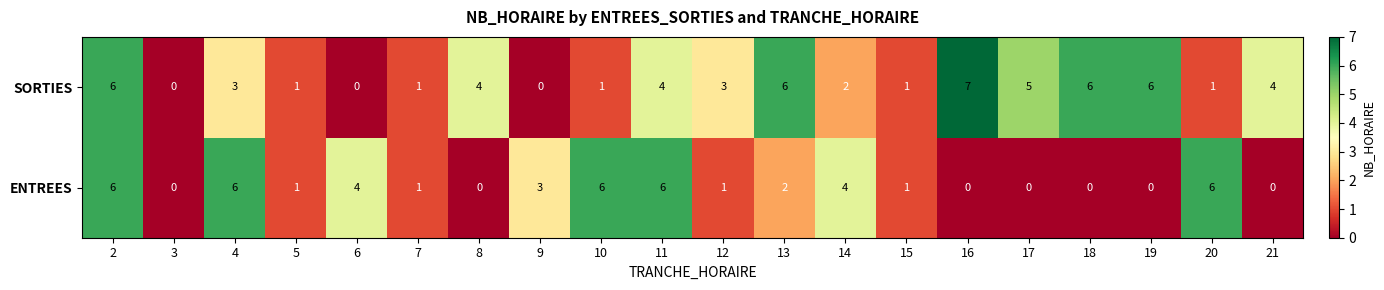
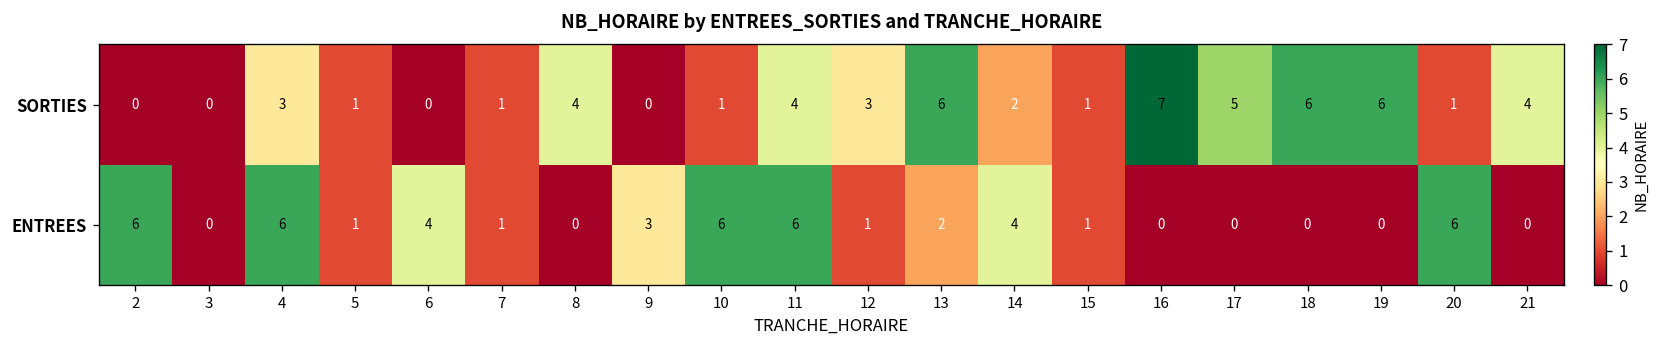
  {
    "SORTIES": {
-     "2": 6,
+     "2": 0,
      "3": 0,
      "4": 3,
      "5": 1,
      "6": 0,
      "7": 1,
      "8": 4,
      "9": 0,
      "10": 1,
      "11": 4,
      "12": 3,
      "13": 6,
      "14": 2,
      "15": 1,
      "16": 7,
      "17": 5,
      "18": 6,
      "19": 6,
      "20": 1,
      "21": 4
    },
    "ENTREES": {
      "2": 6,
      "3": 0,
      "4": 6,
      "5": 1,
      "6": 4,
      "7": 1,
      "8": 0,
      "9": 3,
      "10": 6,
      "11": 6,
      "12": 1,
      "13": 2,
      "14": 4,
      "15": 1,
      "16": 0,
      "17": 0,
      "18": 0,
      "19": 0,
      "20": 6,
      "21": 0
    }
  }
